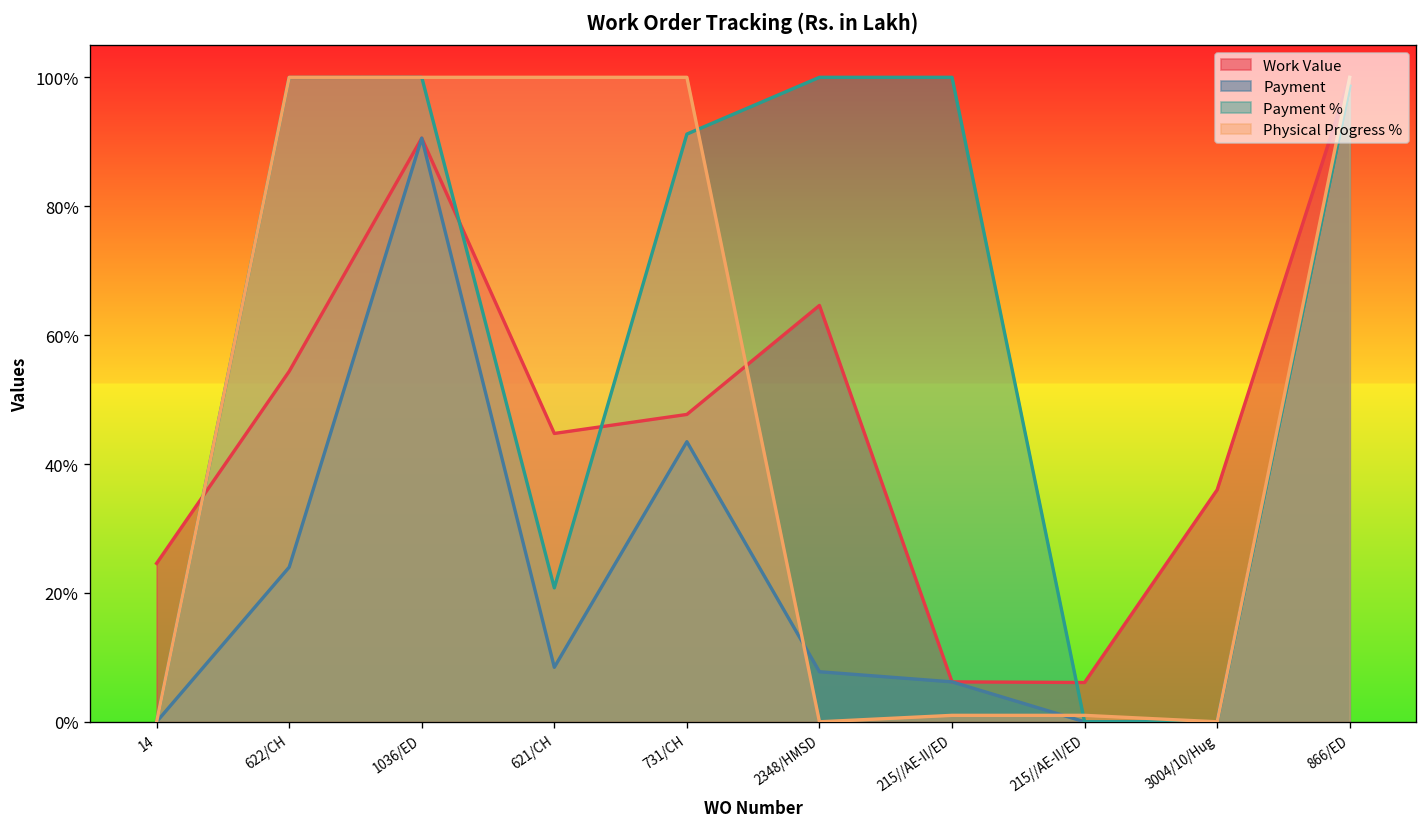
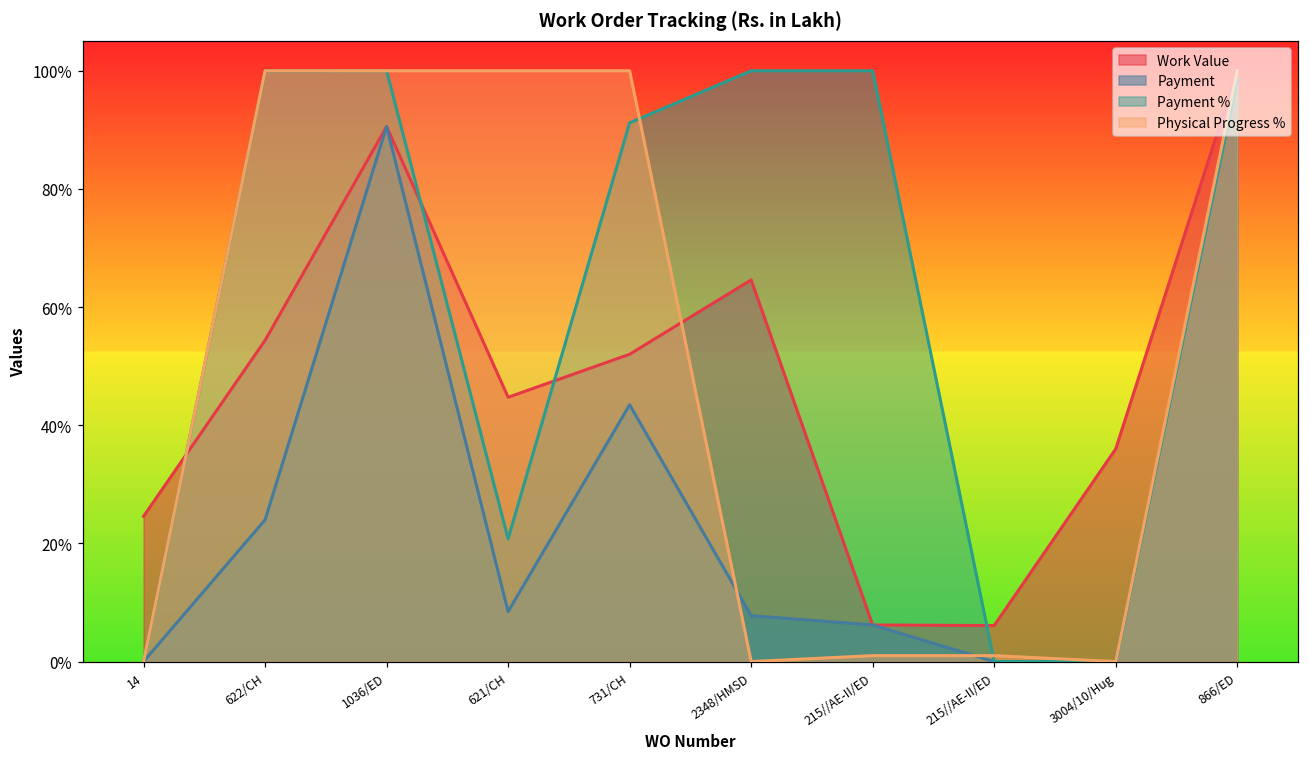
  {
    "Work Value": {
      "14": "25%",
      "622/CH": "54%",
      "621/CH": "45%",
-     "731/CH": "48%",
+     "731/CH": "52%",
      "2348/HMSD": "65%",
      "3004/10/Hug": "36%"
    },
    "Physical Progress %": {
      "621/CH": "100%",
      "731/CH": "100%",
      "2348/HMSD": "0%"
    }
  }
